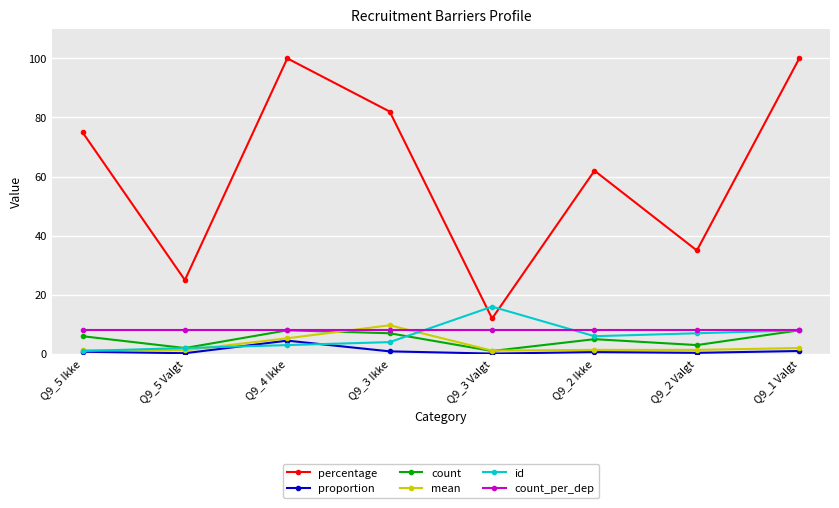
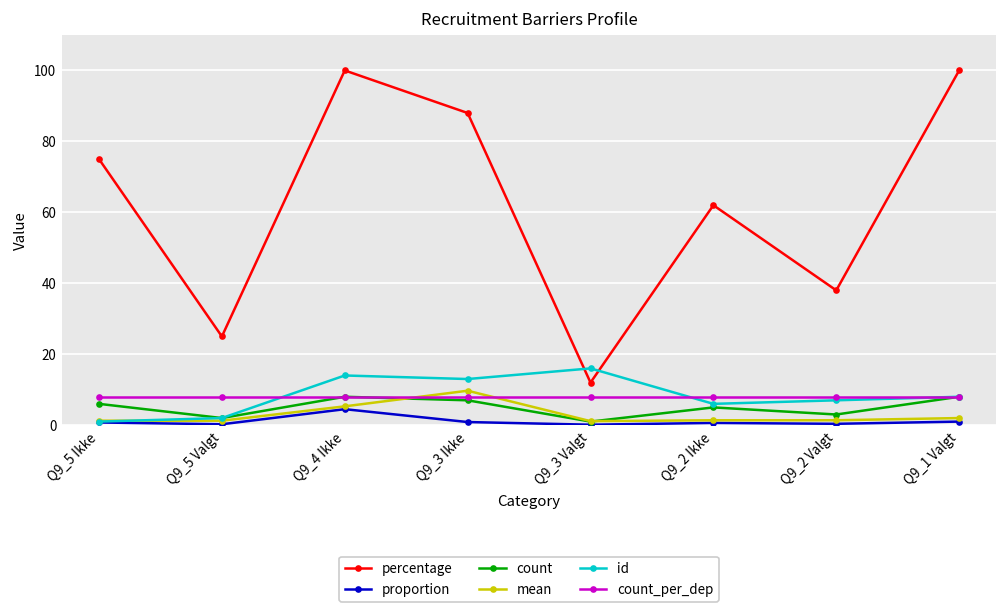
  {
    "percentage": {
      "Q9_5 Ikke": 75,
      "Q9_5 Valgt": 25,
      "Q9_4 Ikke": 100,
-     "Q9_3 Ikke": 82,
+     "Q9_3 Ikke": 88,
      "Q9_3 Valgt": 12,
      "Q9_2 Ikke": 62,
-     "Q9_2 Valgt": 35,
+     "Q9_2 Valgt": 38,
      "Q9_1 Valgt": 100
    },
    "proportion": {
      "Q9_5 Valgt": 0,
      "Q9_3 Ikke": 1,
      "Q9_3 Valgt": 0,
      "Q9_2 Valgt": 0,
      "Q9_1 Valgt": 1
    },
    "count": {
      "Q9_5 Ikke": 6,
      "Q9_3 Ikke": 7,
      "Q9_2 Ikke": 5,
      "Q9_2 Valgt": 3
    },
    "mean": {
      "Q9_3 Ikke": 10,
      "Q9_2 Valgt": 1,
      "Q9_1 Valgt": 2
    },
    "id": {
-     "Q9_4 Ikke": 3,
-     "Q9_3 Ikke": 4,
+     "Q9_4 Ikke": 14,
+     "Q9_3 Ikke": 13,
      "Q9_3 Valgt": 16,
      "Q9_2 Ikke": 6,
      "Q9_2 Valgt": 7
    },
    "count_per_dep": {
      "Q9_5 Ikke": 8,
      "Q9_5 Valgt": 8,
      "Q9_3 Ikke": 8,
      "Q9_3 Valgt": 8,
      "Q9_2 Ikke": 8,
      "Q9_2 Valgt": 8
    }
  }
